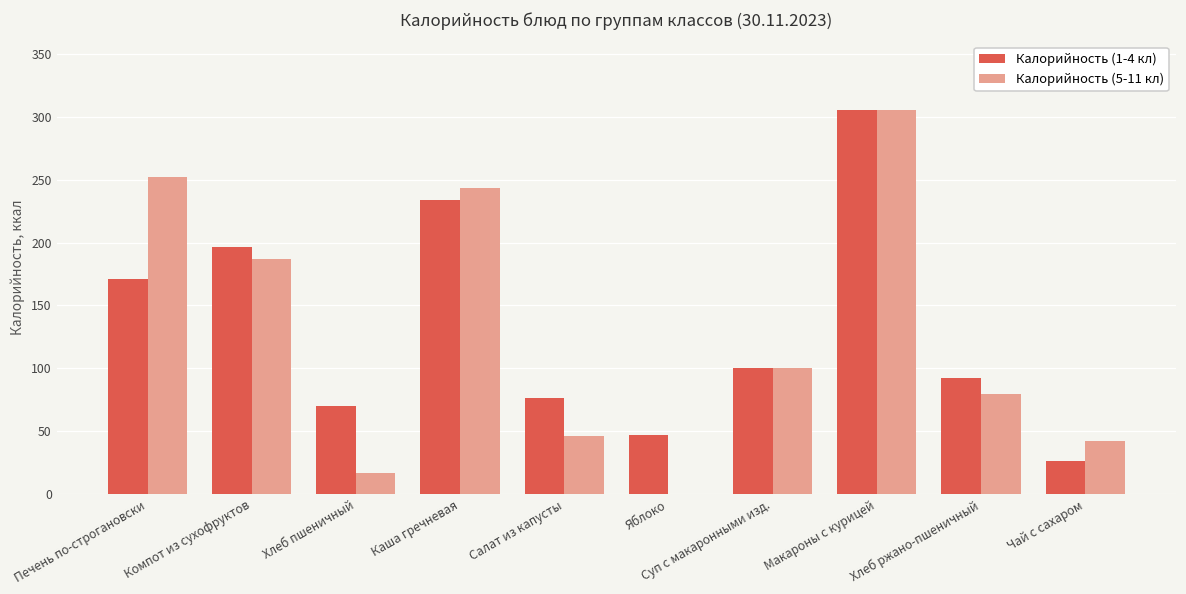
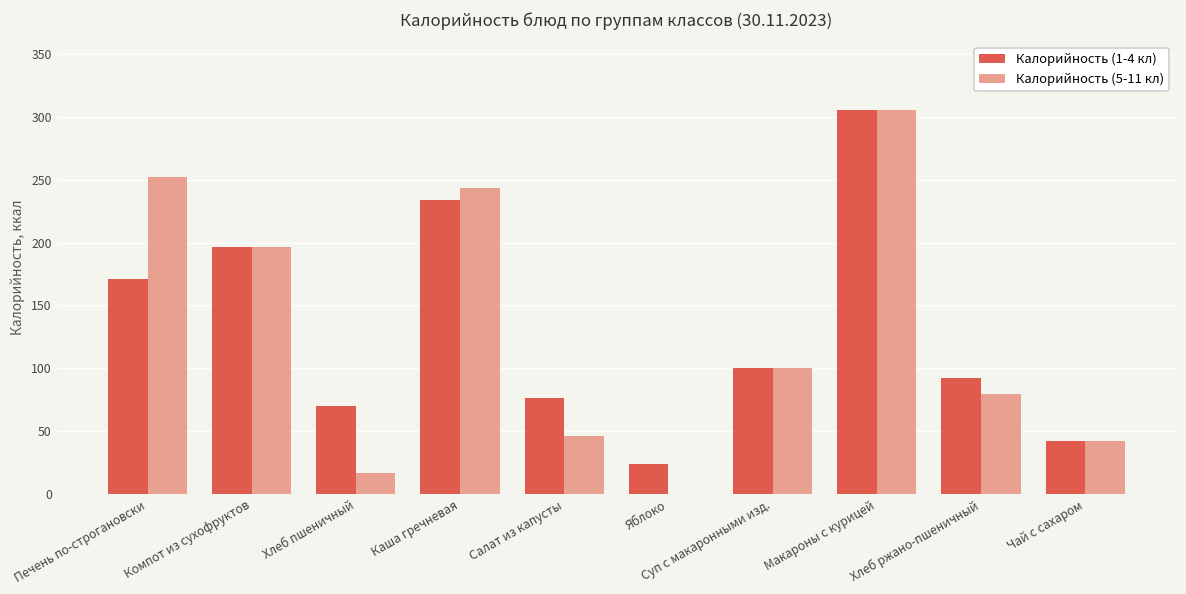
  {
    "Калорийность (1-4 кл)": {
      "Печень по-строгановски": 171,
      "Компот из сухофруктов": 196,
      "Хлеб пшеничный": 70,
      "Каша гречневая": 234,
      "Салат из капусты": 76,
-     "Яблоко": 47,
+     "Яблоко": 24,
      "Суп с макаронными изд.": 100,
      "Макароны с курицей": 305,
      "Хлеб ржано-пшеничный": 92,
-     "Чай с сахаром": 26
+     "Чай с сахаром": 42
    },
    "Калорийность (5-11 кл)": {
      "Печень по-строгановски": 252,
-     "Компот из сухофруктов": 187,
+     "Компот из сухофруктов": 196,
      "Хлеб пшеничный": 16,
      "Каша гречневая": 244,
      "Салат из капусты": 46,
      "Яблоко": 0,
      "Суп с макаронными изд.": 100,
      "Макароны с курицей": 305,
      "Хлеб ржано-пшеничный": 80,
      "Чай с сахаром": 42
    }
  }
